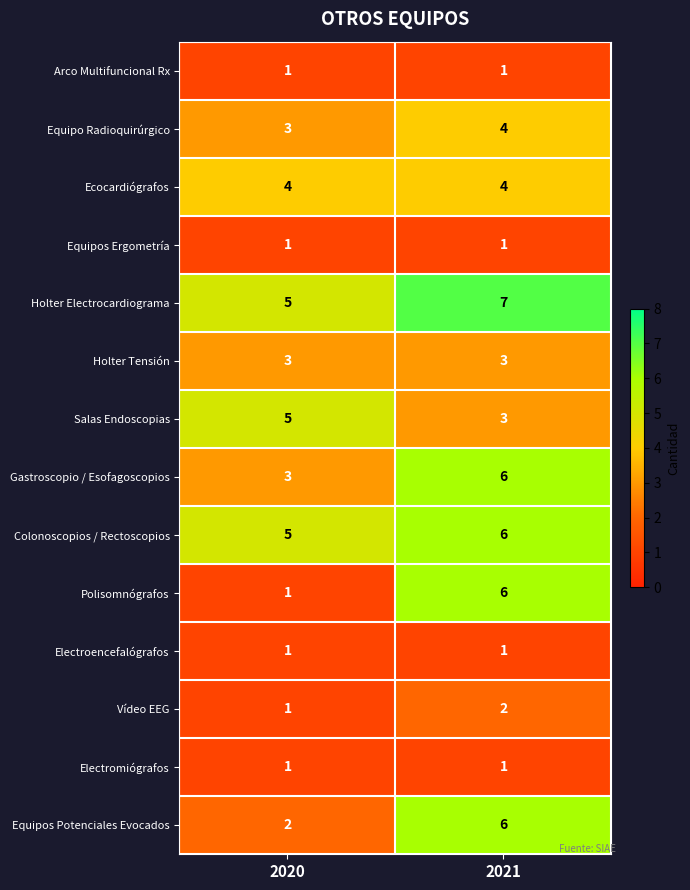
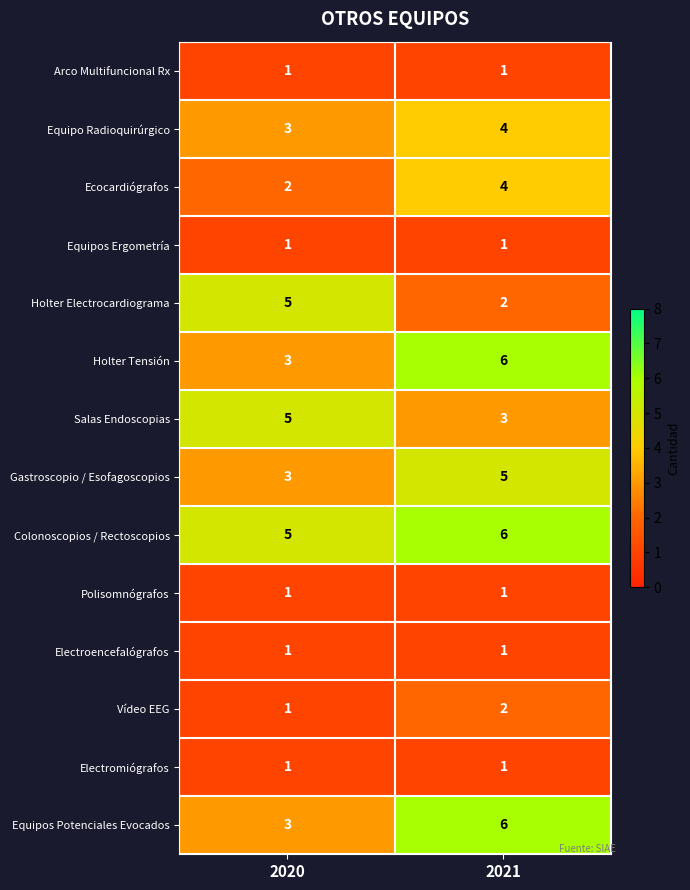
  {
    "Arco Multifuncional Rx": {
      "2020": 1,
      "2021": 1
    },
    "Equipo Radioquirúrgico": {
      "2020": 3,
      "2021": 4
    },
    "Ecocardiógrafos": {
-     "2020": 4,
+     "2020": 2,
      "2021": 4
    },
    "Equipos Ergometría": {
      "2020": 1,
      "2021": 1
    },
    "Holter Electrocardiograma": {
      "2020": 5,
-     "2021": 7
+     "2021": 2
    },
    "Holter Tensión": {
      "2020": 3,
-     "2021": 3
+     "2021": 6
    },
    "Salas Endoscopias": {
      "2020": 5,
      "2021": 3
    },
    "Gastroscopio / Esofagoscopios": {
      "2020": 3,
-     "2021": 6
+     "2021": 5
    },
    "Colonoscopios / Rectoscopios": {
      "2020": 5,
      "2021": 6
    },
    "Polisomnógrafos": {
      "2020": 1,
-     "2021": 6
+     "2021": 1
    },
    "Electroencefalógrafos": {
      "2020": 1,
      "2021": 1
    },
    "Vídeo EEG": {
      "2020": 1,
      "2021": 2
    },
    "Electromiógrafos": {
      "2020": 1,
      "2021": 1
    },
    "Equipos Potenciales Evocados": {
-     "2020": 2
+     "2020": 3
    }
  }
